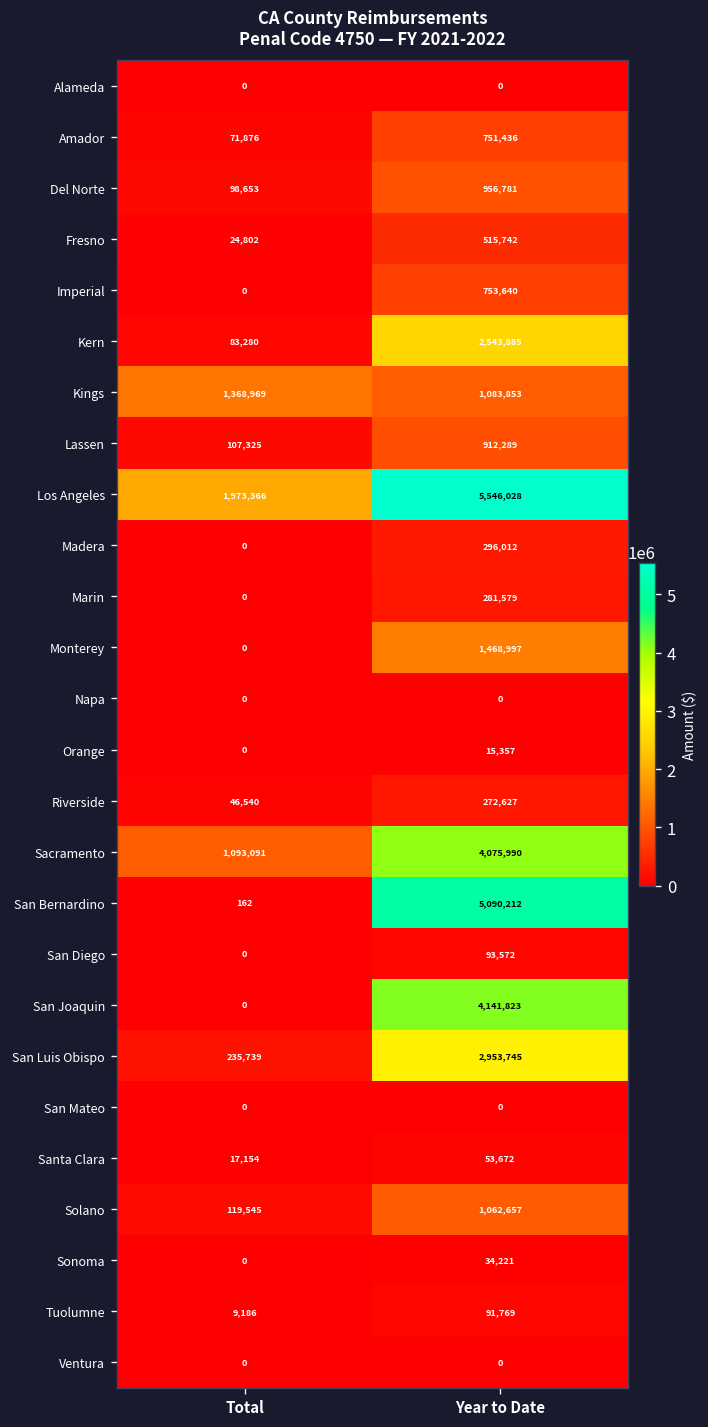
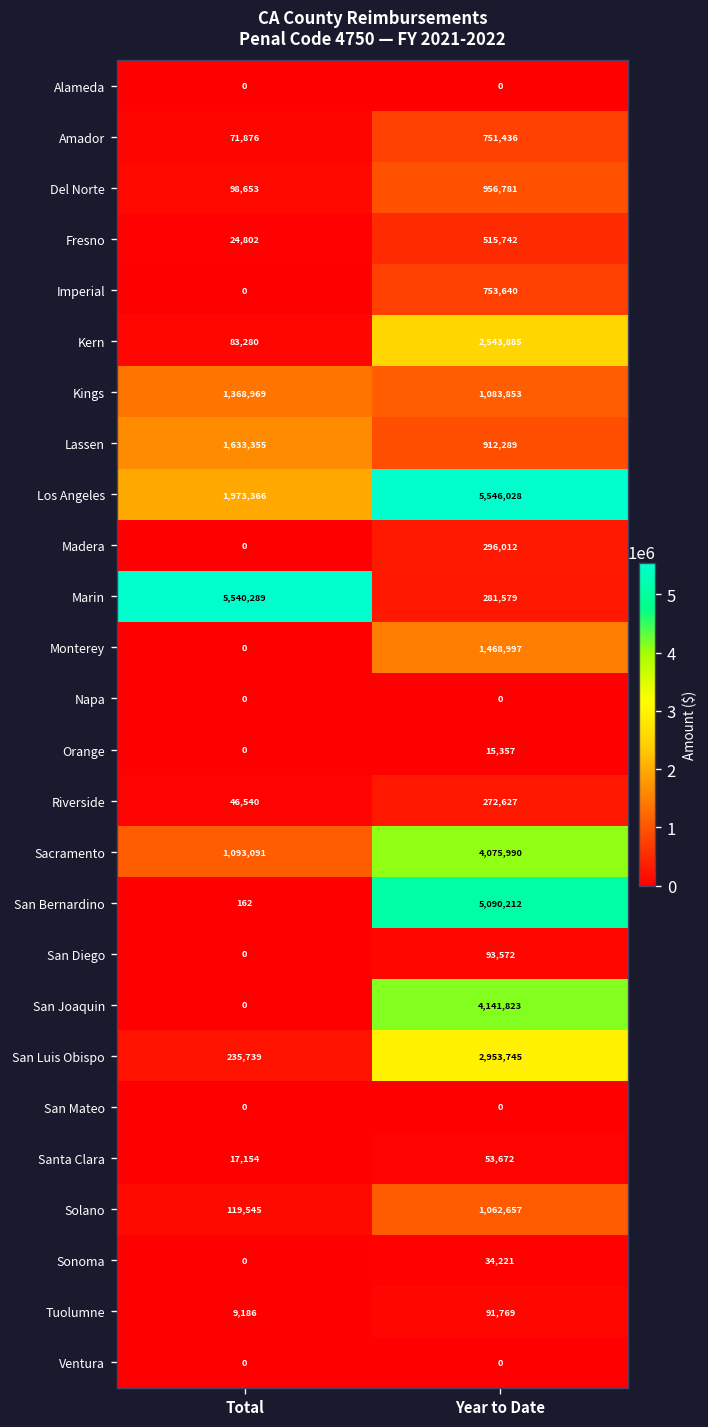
  {
    "Alameda": {
      "Total": "0",
      "Year to Date": "0"
    },
    "Amador": {
      "Total": "71,876",
      "Year to Date": "751,436"
    },
    "Del Norte": {
      "Total": "98,653",
      "Year to Date": "956,781"
    },
    "Fresno": {
      "Total": "24,802",
      "Year to Date": "515,742"
    },
    "Imperial": {
      "Total": "0",
      "Year to Date": "753,640"
    },
    "Kern": {
      "Total": "83,280",
      "Year to Date": "2,543,885"
    },
    "Kings": {
      "Total": "1,368,969",
      "Year to Date": "1,083,853"
    },
    "Lassen": {
-     "Total": "107,325",
+     "Total": "1,633,355",
      "Year to Date": "912,289"
    },
    "Los Angeles": {
      "Total": "1,973,366",
      "Year to Date": "5,546,028"
    },
    "Madera": {
      "Total": "0",
      "Year to Date": "296,012"
    },
    "Marin": {
-     "Total": "0",
+     "Total": "5,540,289",
      "Year to Date": "281,579"
    },
    "Monterey": {
      "Total": "0",
      "Year to Date": "1,468,997"
    },
    "Napa": {
      "Total": "0",
      "Year to Date": "0"
    },
    "Orange": {
      "Total": "0",
      "Year to Date": "15,357"
    },
    "Riverside": {
      "Total": "46,540",
      "Year to Date": "272,627"
    },
    "Sacramento": {
      "Total": "1,093,091",
      "Year to Date": "4,075,990"
    },
    "San Bernardino": {
      "Total": "162",
      "Year to Date": "5,090,212"
    },
    "San Diego": {
      "Total": "0",
      "Year to Date": "93,572"
    },
    "San Joaquin": {
      "Total": "0",
      "Year to Date": "4,141,823"
    },
    "San Luis Obispo": {
      "Total": "235,739",
      "Year to Date": "2,953,745"
    },
    "San Mateo": {
      "Total": "0",
      "Year to Date": "0"
    },
    "Santa Clara": {
      "Total": "17,154",
      "Year to Date": "53,672"
    },
    "Solano": {
      "Total": "119,545",
      "Year to Date": "1,062,657"
    },
    "Sonoma": {
      "Total": "0",
      "Year to Date": "34,221"
    },
    "Tuolumne": {
      "Total": "9,186",
      "Year to Date": "91,769"
    },
    "Ventura": {
      "Total": "0",
      "Year to Date": "0"
    }
  }
